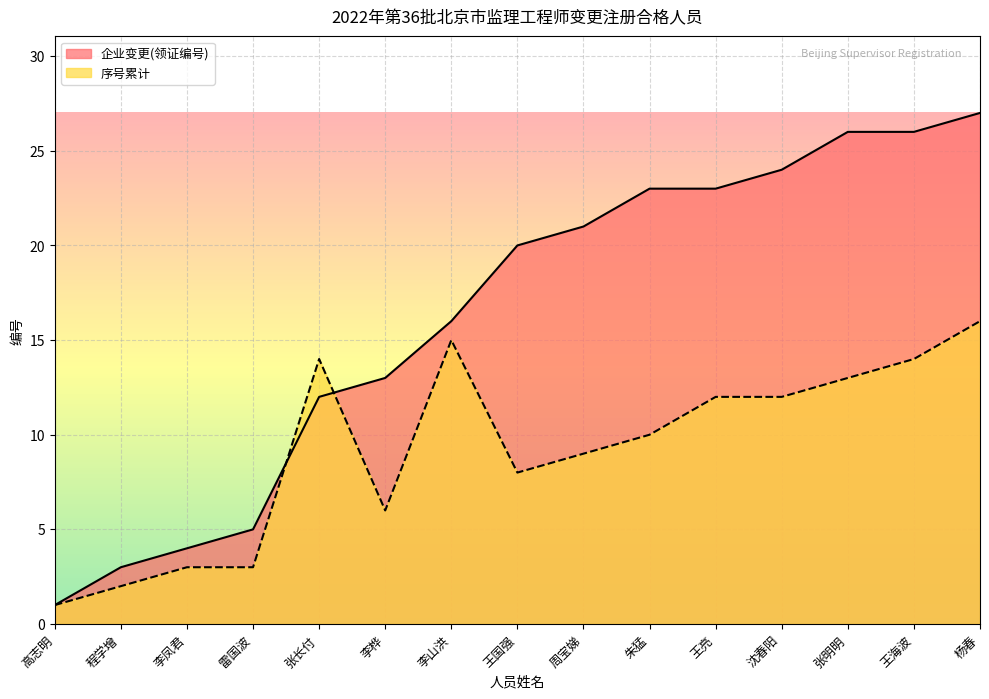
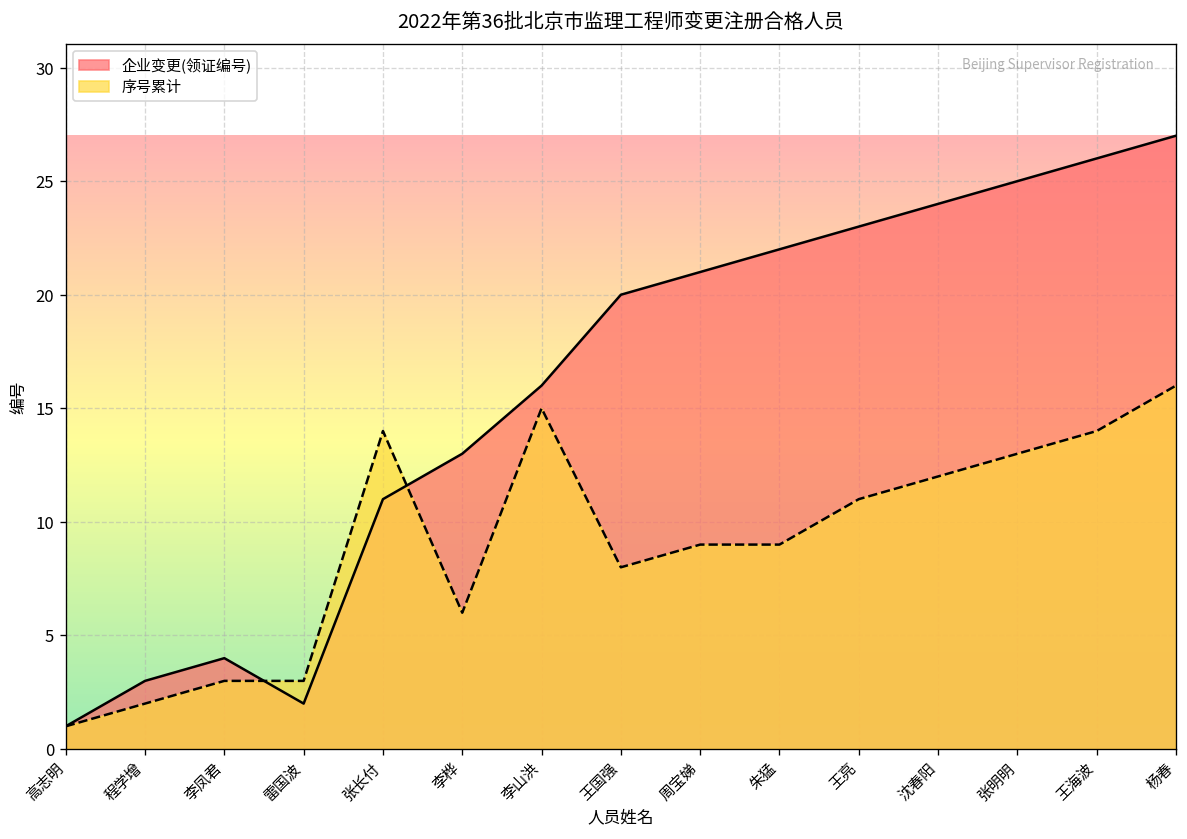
  {
    "企业变更(领证编号)": {
      "程学增": 3,
      "李凤君": 4,
-     "雷国波": 5,
-     "张长付": 12,
+     "雷国波": 2,
+     "张长付": 11,
      "李桦": 13,
      "李山洪": 16,
      "王国强": 20,
      "周宝娣": 21,
-     "朱猛": 23,
+     "朱猛": 22,
      "王亮": 23,
      "沈春阳": 24,
-     "张明明": 26,
+     "张明明": 25,
      "王海波": 26,
      "杨春": 27
    },
    "序号累计": {
      "程学增": 2,
      "李凤君": 3,
      "雷国波": 3,
      "张长付": 14,
      "李桦": 6,
      "李山洪": 15,
      "王国强": 8,
      "周宝娣": 9,
-     "朱猛": 10,
-     "王亮": 12,
+     "朱猛": 9,
+     "王亮": 11,
      "沈春阳": 12,
      "张明明": 13,
      "王海波": 14,
      "杨春": 16
    }
  }
